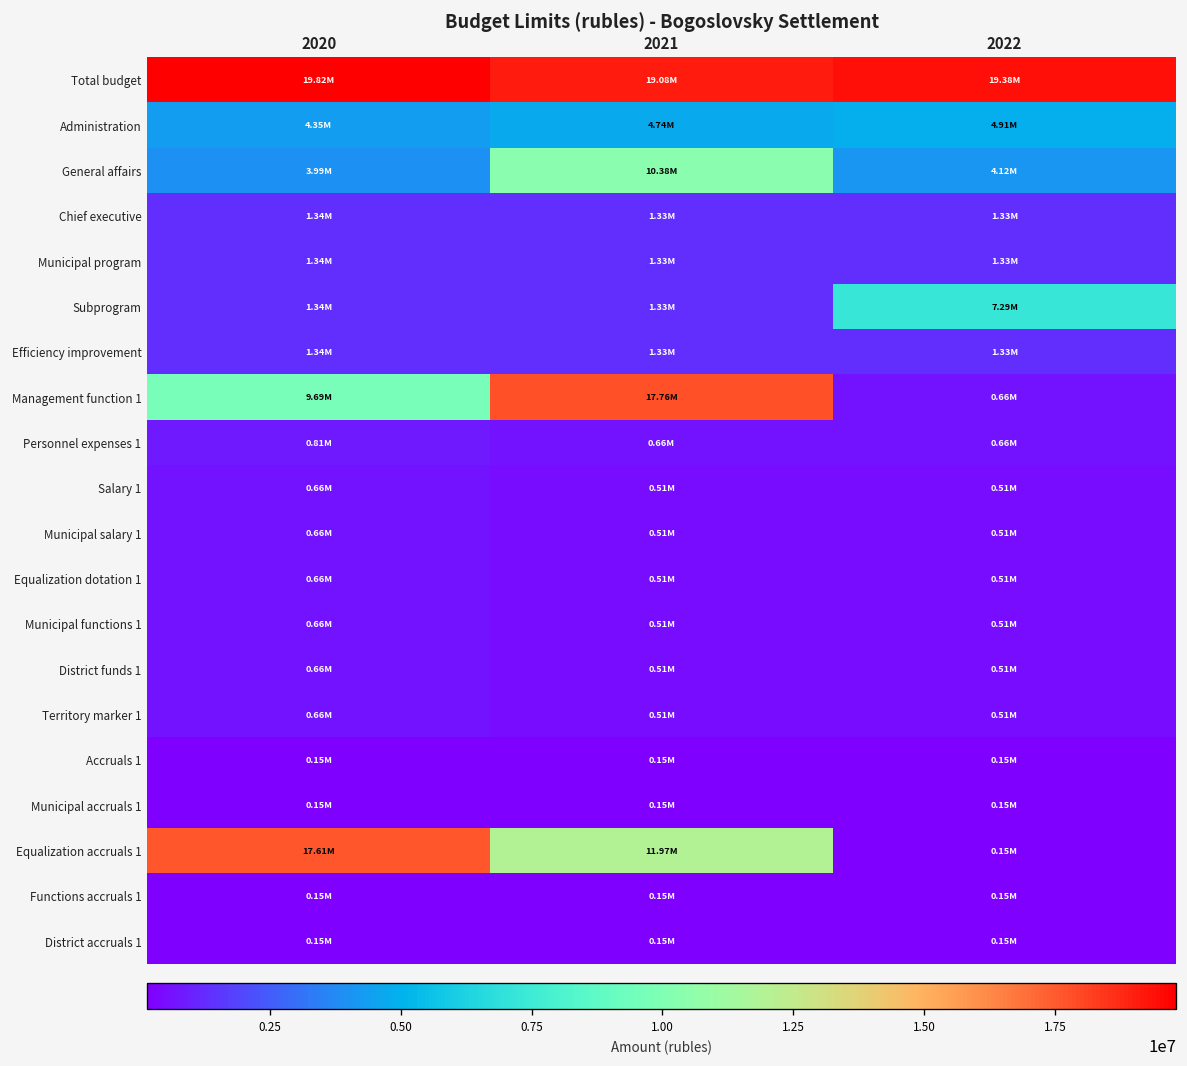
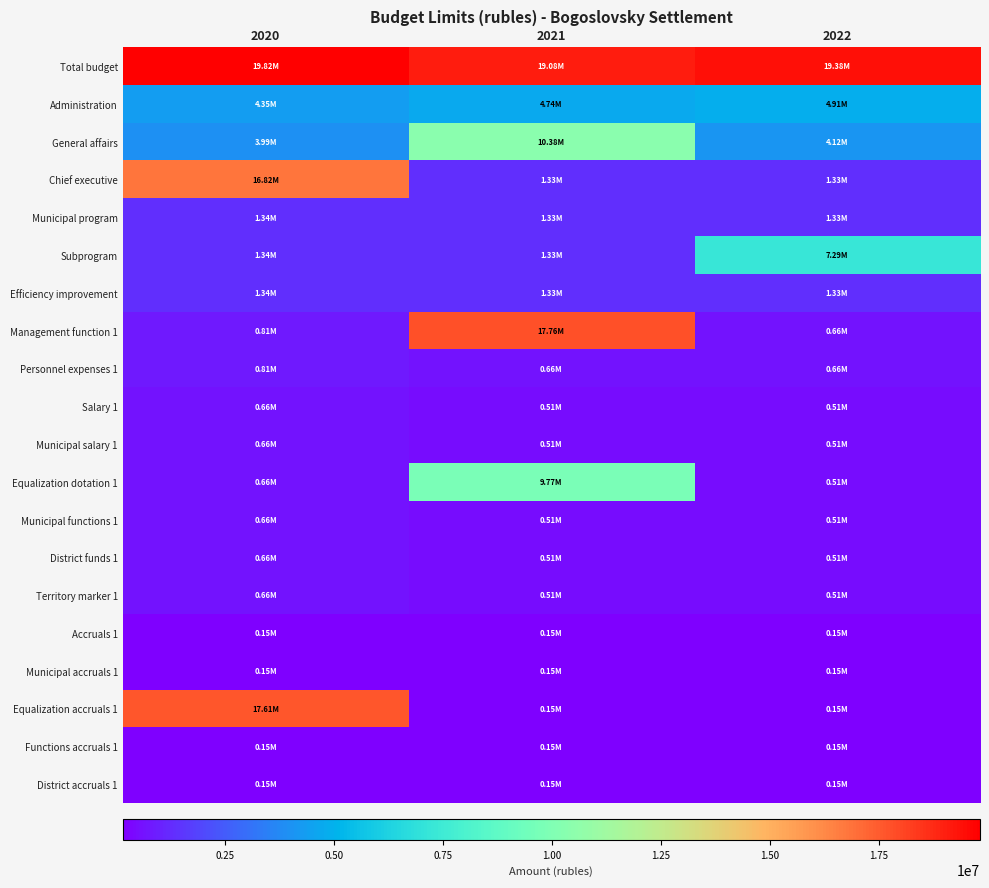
  {
    "Total budget": {
      "2020": "19.82M",
      "2021": "19.08M",
      "2022": "19.38M"
    },
    "Administration": {
      "2020": "4.35M",
      "2021": "4.74M",
      "2022": "4.91M"
    },
    "General affairs": {
      "2020": "3.99M",
      "2021": "10.38M",
      "2022": "4.12M"
    },
    "Chief executive": {
-     "2020": "1.34M",
+     "2020": "16.82M",
      "2021": "1.33M",
      "2022": "1.33M"
    },
    "Municipal program": {
      "2020": "1.34M",
      "2021": "1.33M",
      "2022": "1.33M"
    },
    "Subprogram": {
      "2020": "1.34M",
      "2021": "1.33M",
      "2022": "7.29M"
    },
    "Efficiency improvement": {
      "2020": "1.34M",
      "2021": "1.33M",
      "2022": "1.33M"
    },
    "Management function 1": {
-     "2020": "9.69M",
+     "2020": "0.81M",
      "2021": "17.76M",
      "2022": "0.66M"
    },
    "Personnel expenses 1": {
      "2020": "0.81M",
      "2021": "0.66M",
      "2022": "0.66M"
    },
    "Salary 1": {
      "2020": "0.66M",
      "2021": "0.51M",
      "2022": "0.51M"
    },
    "Municipal salary 1": {
      "2020": "0.66M",
      "2021": "0.51M",
      "2022": "0.51M"
    },
    "Equalization dotation 1": {
      "2020": "0.66M",
-     "2021": "0.51M",
+     "2021": "9.77M",
      "2022": "0.51M"
    },
    "Municipal functions 1": {
      "2020": "0.66M",
      "2021": "0.51M",
      "2022": "0.51M"
    },
    "District funds 1": {
      "2020": "0.66M",
      "2021": "0.51M",
      "2022": "0.51M"
    },
    "Territory marker 1": {
      "2020": "0.66M",
      "2021": "0.51M",
      "2022": "0.51M"
    },
    "Accruals 1": {
      "2020": "0.15M",
      "2021": "0.15M",
      "2022": "0.15M"
    },
    "Municipal accruals 1": {
      "2020": "0.15M",
      "2021": "0.15M",
      "2022": "0.15M"
    },
    "Equalization accruals 1": {
      "2020": "17.61M",
-     "2021": "11.97M",
+     "2021": "0.15M",
      "2022": "0.15M"
    },
    "Functions accruals 1": {
      "2020": "0.15M",
      "2021": "0.15M",
      "2022": "0.15M"
    },
    "District accruals 1": {
      "2020": "0.15M",
      "2021": "0.15M",
      "2022": "0.15M"
    }
  }
